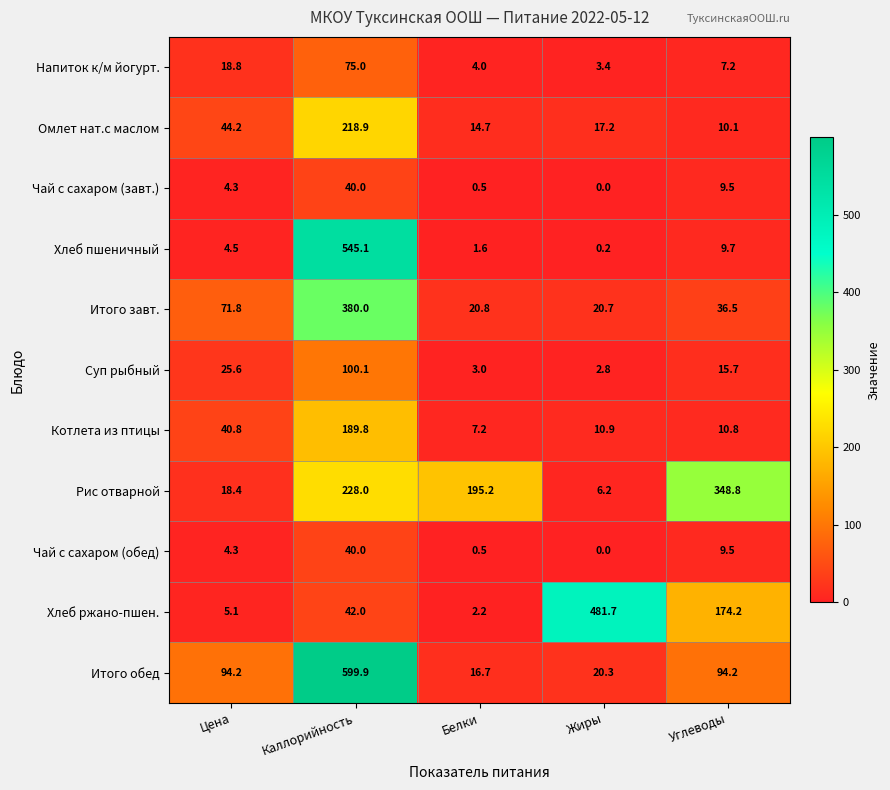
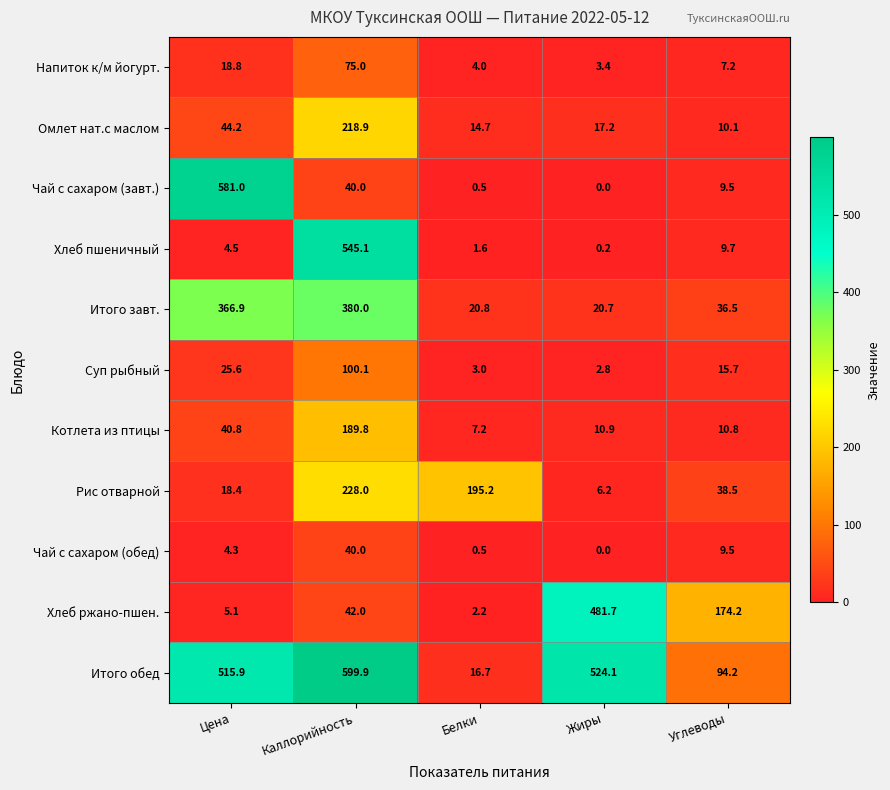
  {
    "Напиток к/м йогурт.": {
      "Цена": 18.8,
      "Каллорийность": 75.0,
      "Белки": 4.0,
      "Жиры": 3.4,
      "Углеводы": 7.2
    },
    "Омлет нат.с маслом": {
      "Цена": 44.2,
      "Каллорийность": 218.9,
      "Белки": 14.7,
      "Жиры": 17.2,
      "Углеводы": 10.1
    },
    "Чай с сахаром (завт.)": {
-     "Цена": 4.3,
+     "Цена": 581.0,
      "Каллорийность": 40.0,
      "Белки": 0.5,
      "Жиры": 0.0,
      "Углеводы": 9.5
    },
    "Хлеб пшеничный": {
      "Цена": 4.5,
      "Каллорийность": 545.1,
      "Белки": 1.6,
      "Жиры": 0.2,
      "Углеводы": 9.7
    },
    "Итого завт.": {
-     "Цена": 71.8,
+     "Цена": 366.9,
      "Каллорийность": 380.0,
      "Белки": 20.8,
      "Жиры": 20.7,
      "Углеводы": 36.5
    },
    "Суп рыбный": {
      "Цена": 25.6,
      "Каллорийность": 100.1,
      "Белки": 3.0,
      "Жиры": 2.8,
      "Углеводы": 15.7
    },
    "Котлета из птицы": {
      "Цена": 40.8,
      "Каллорийность": 189.8,
      "Белки": 7.2,
      "Жиры": 10.9,
      "Углеводы": 10.8
    },
    "Рис отварной": {
      "Цена": 18.4,
      "Каллорийность": 228.0,
      "Белки": 195.2,
      "Жиры": 6.2,
-     "Углеводы": 348.8
+     "Углеводы": 38.5
    },
    "Чай с сахаром (обед)": {
      "Цена": 4.3,
      "Каллорийность": 40.0,
      "Белки": 0.5,
      "Жиры": 0.0,
      "Углеводы": 9.5
    },
    "Хлеб ржано-пшен.": {
      "Цена": 5.1,
      "Каллорийность": 42.0,
      "Белки": 2.2,
      "Жиры": 481.7,
      "Углеводы": 174.2
    },
    "Итого обед": {
-     "Цена": 94.2,
+     "Цена": 515.9,
      "Каллорийность": 599.9,
      "Белки": 16.7,
-     "Жиры": 20.3,
+     "Жиры": 524.1,
      "Углеводы": 94.2
    }
  }
